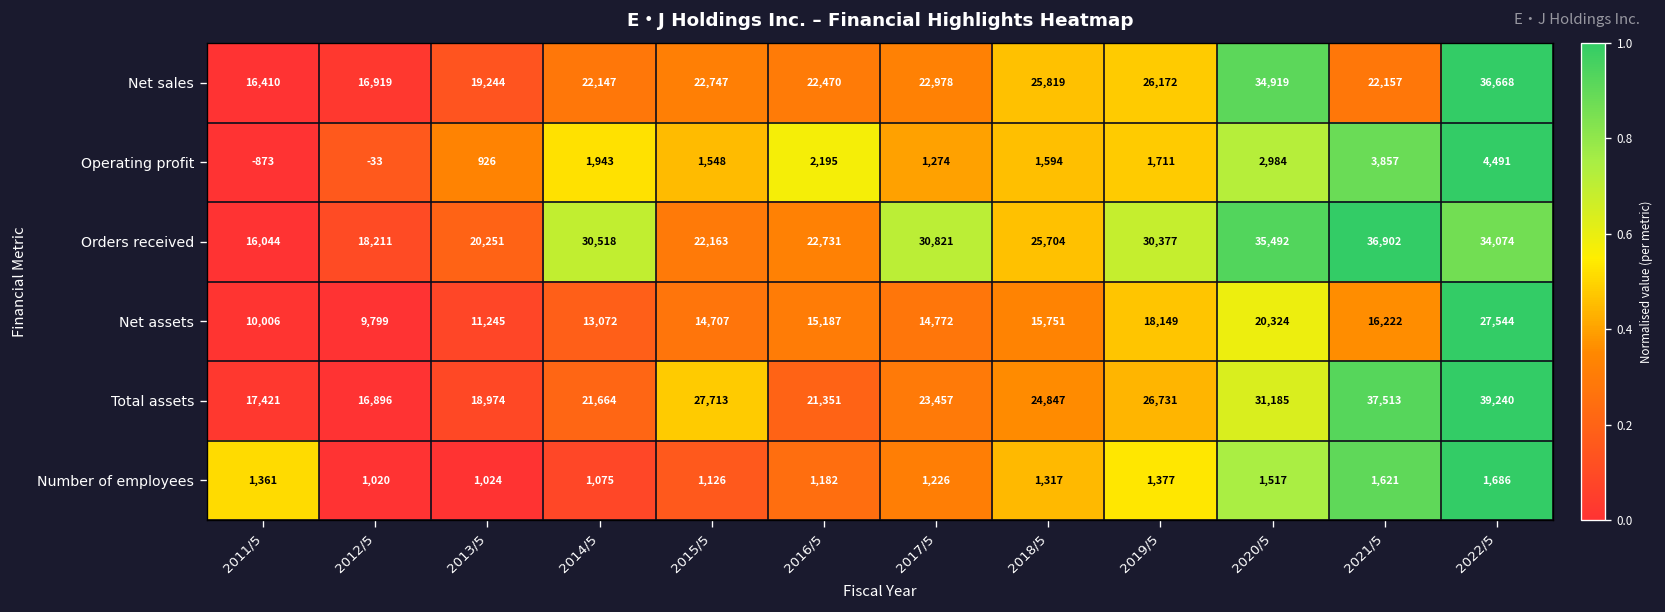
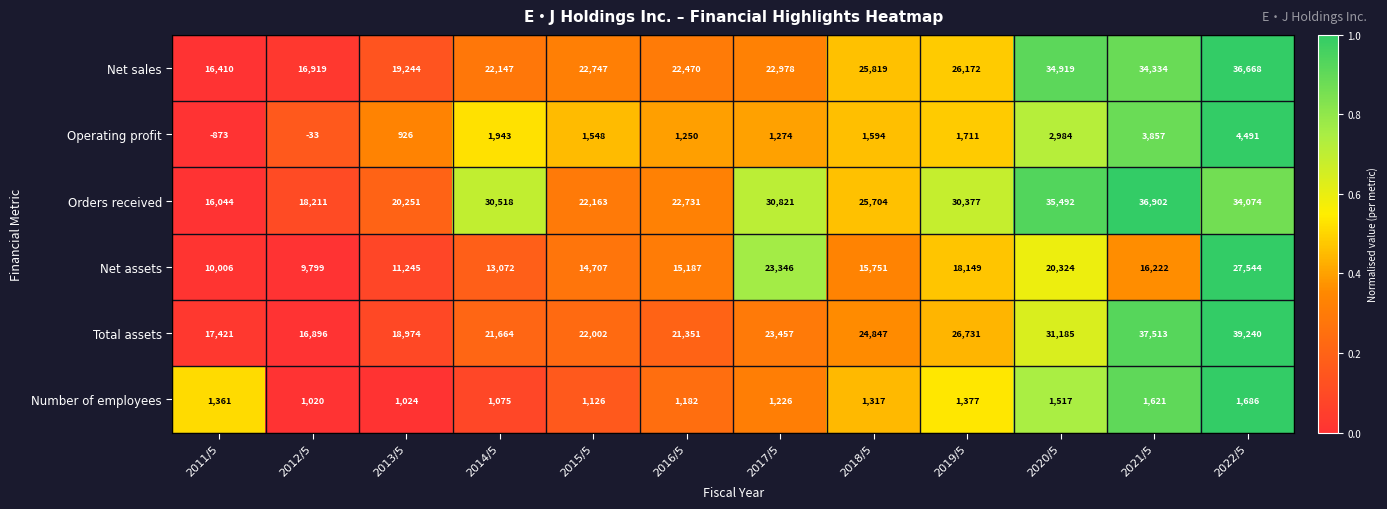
  {
    "Net sales": {
      "2011/5": "16,410",
      "2012/5": "16,919",
      "2013/5": "19,244",
      "2014/5": "22,147",
      "2015/5": "22,747",
      "2016/5": "22,470",
      "2017/5": "22,978",
      "2018/5": "25,819",
      "2019/5": "26,172",
      "2020/5": "34,919",
-     "2021/5": "22,157",
+     "2021/5": "34,334",
      "2022/5": "36,668"
    },
    "Operating profit": {
      "2011/5": "-873",
      "2012/5": "-33",
      "2013/5": "926",
      "2014/5": "1,943",
      "2015/5": "1,548",
-     "2016/5": "2,195",
+     "2016/5": "1,250",
      "2017/5": "1,274",
      "2018/5": "1,594",
      "2019/5": "1,711",
      "2020/5": "2,984",
      "2021/5": "3,857",
      "2022/5": "4,491"
    },
    "Orders received": {
      "2011/5": "16,044",
      "2012/5": "18,211",
      "2013/5": "20,251",
      "2014/5": "30,518",
      "2015/5": "22,163",
      "2016/5": "22,731",
      "2017/5": "30,821",
      "2018/5": "25,704",
      "2019/5": "30,377",
      "2020/5": "35,492",
      "2021/5": "36,902",
      "2022/5": "34,074"
    },
    "Net assets": {
      "2011/5": "10,006",
      "2012/5": "9,799",
      "2013/5": "11,245",
      "2014/5": "13,072",
      "2015/5": "14,707",
      "2016/5": "15,187",
-     "2017/5": "14,772",
+     "2017/5": "23,346",
      "2018/5": "15,751",
      "2019/5": "18,149",
      "2020/5": "20,324",
      "2021/5": "16,222",
      "2022/5": "27,544"
    },
    "Total assets": {
      "2011/5": "17,421",
      "2012/5": "16,896",
      "2013/5": "18,974",
      "2014/5": "21,664",
-     "2015/5": "27,713",
+     "2015/5": "22,002",
      "2016/5": "21,351",
      "2017/5": "23,457",
      "2018/5": "24,847",
      "2019/5": "26,731",
      "2020/5": "31,185",
      "2021/5": "37,513",
      "2022/5": "39,240"
    },
    "Number of employees": {
      "2011/5": "1,361",
      "2012/5": "1,020",
      "2013/5": "1,024",
      "2014/5": "1,075",
      "2015/5": "1,126",
      "2016/5": "1,182",
      "2017/5": "1,226",
      "2018/5": "1,317",
      "2019/5": "1,377",
      "2020/5": "1,517",
      "2021/5": "1,621",
      "2022/5": "1,686"
    }
  }
